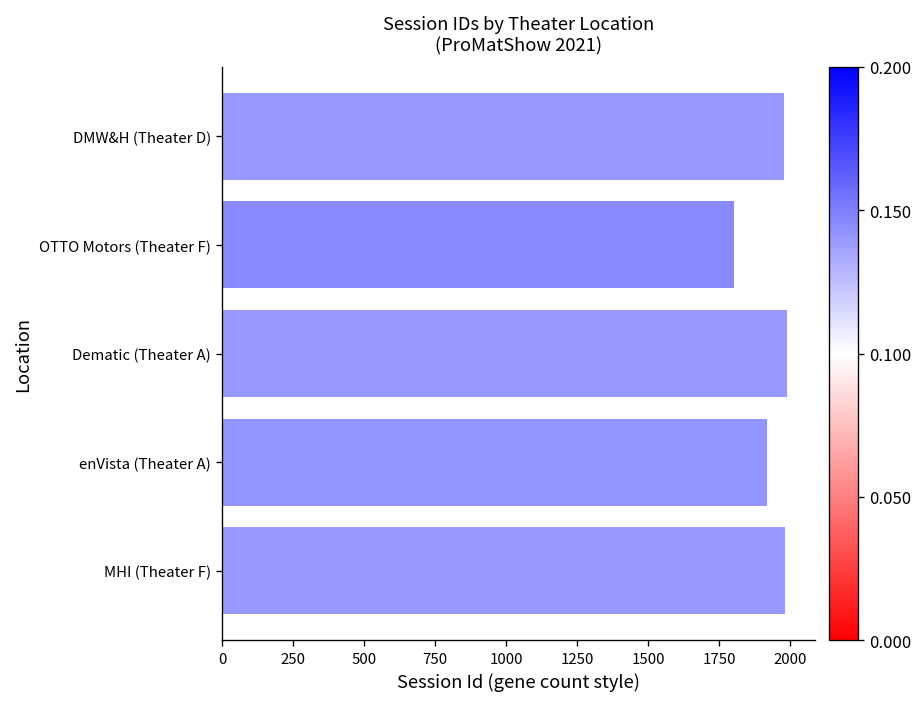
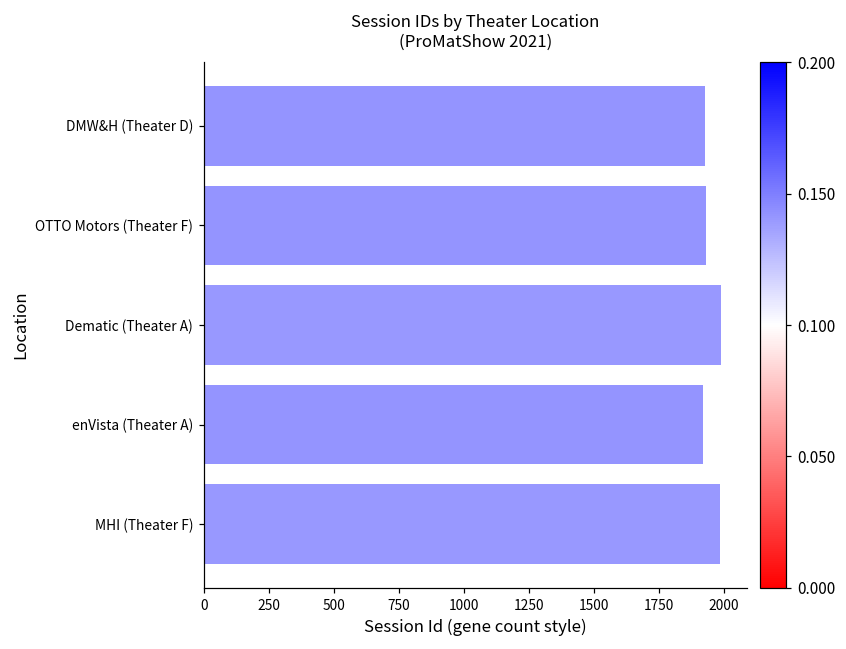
  {
-   "DMW&H (Theater D)": 1980,
-   "OTTO Motors (Theater F)": 1800,
+   "DMW&H (Theater D)": 1930,
+   "OTTO Motors (Theater F)": 1930,
    "Dematic (Theater A)": 1990,
    "enVista (Theater A)": 1920,
    "MHI (Theater F)": 1980
  }
